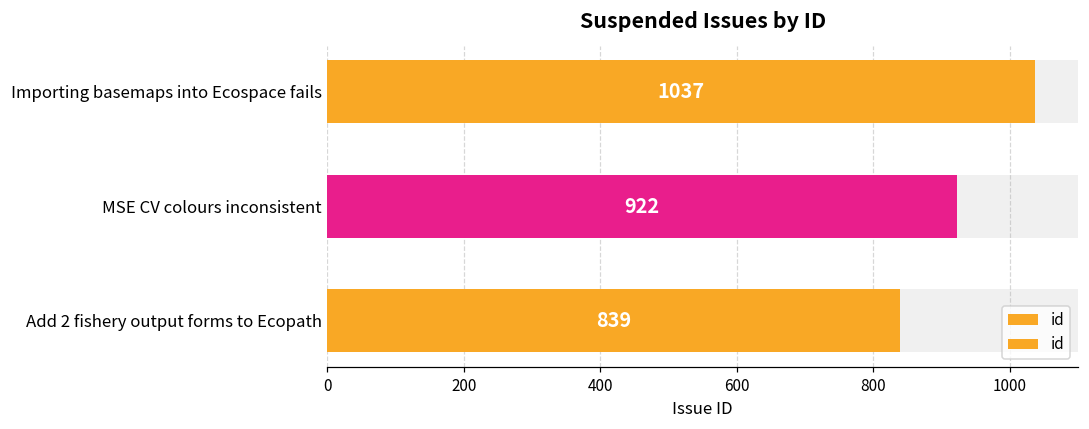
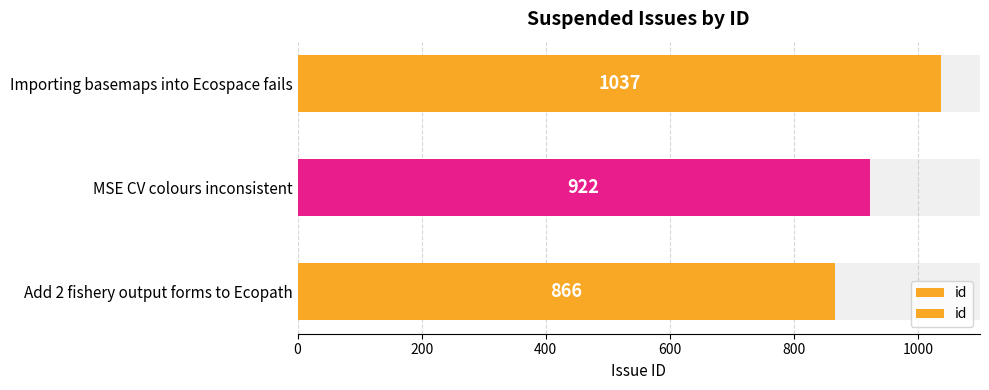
  {
    "id": {
-     "Add 2 fishery output forms to Ecopath": 839
+     "Add 2 fishery output forms to Ecopath": 866
    }
  }
